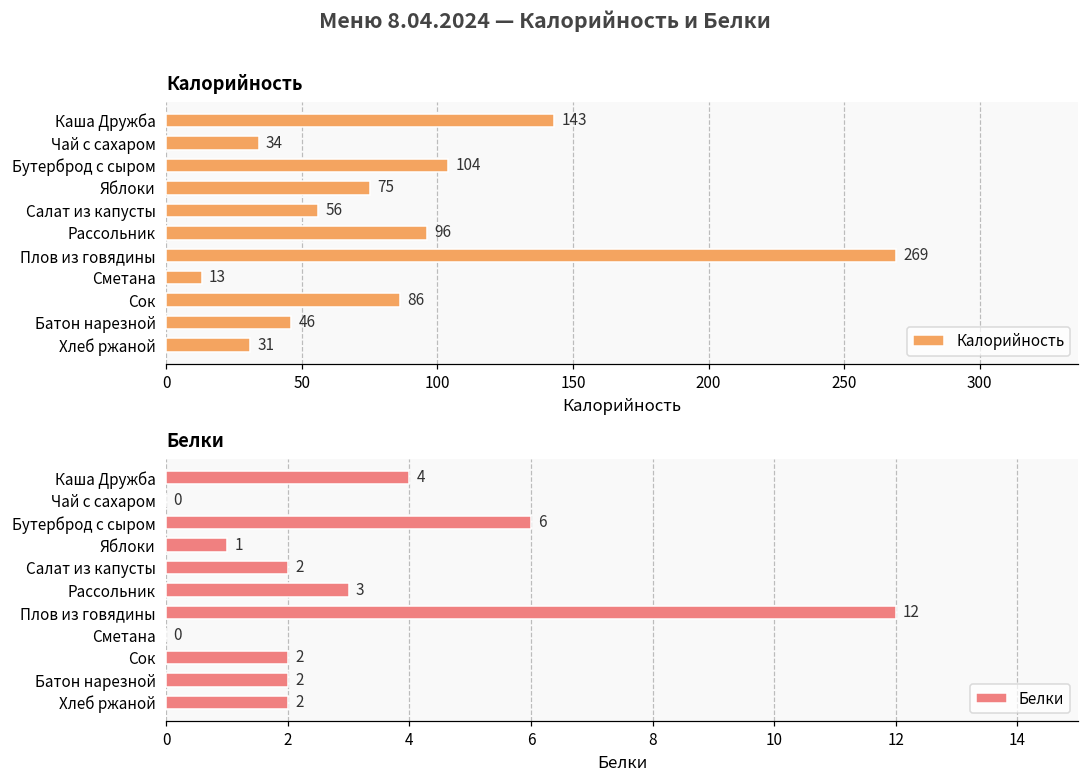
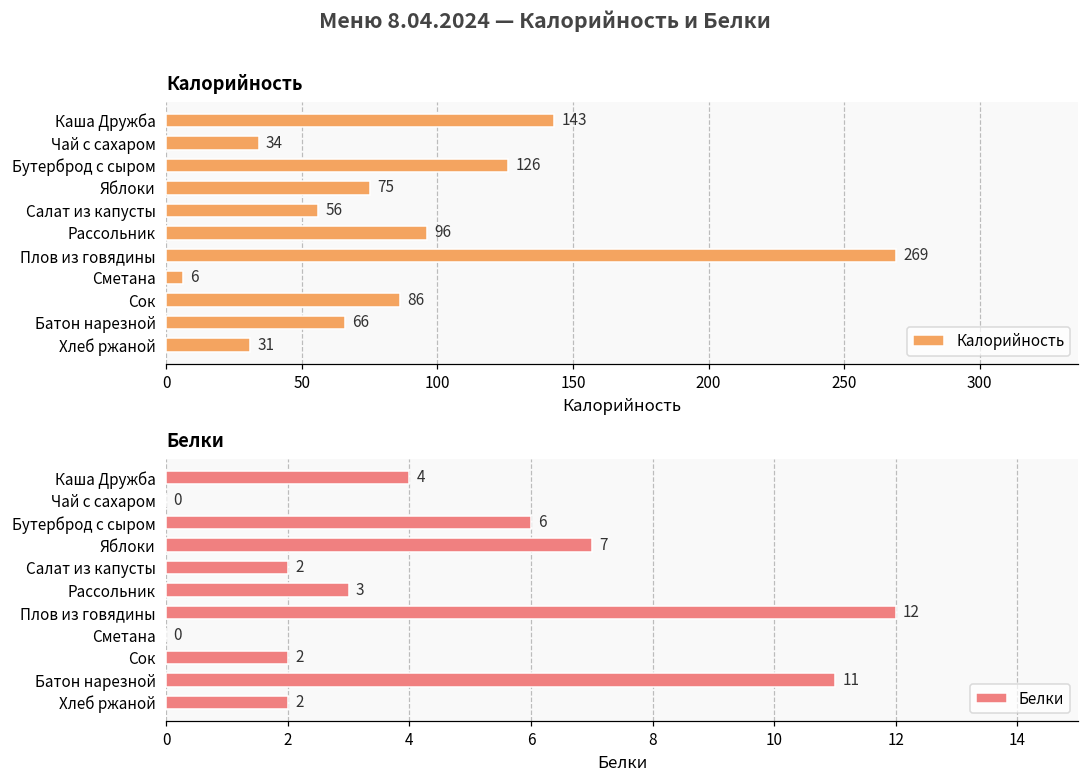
  {
    "Калорийность": {
      "Каша Дружба": 143,
      "Чай с сахаром": 34,
-     "Бутерброд с сыром": 104,
+     "Бутерброд с сыром": 126,
      "Яблоки": 75,
      "Салат из капусты": 56,
      "Рассольник": 96,
      "Плов из говядины": 269,
-     "Сметана": 13,
+     "Сметана": 6,
      "Сок": 86,
-     "Батон нарезной": 46,
+     "Батон нарезной": 66,
      "Хлеб ржаной": 31
    },
    "Белки": {
      "Каша Дружба": 4,
      "Чай с сахаром": 0,
      "Бутерброд с сыром": 6,
-     "Яблоки": 1,
+     "Яблоки": 7,
      "Салат из капусты": 2,
      "Рассольник": 3,
      "Плов из говядины": 12,
      "Сметана": 0,
      "Сок": 2,
-     "Батон нарезной": 2,
+     "Батон нарезной": 11,
      "Хлеб ржаной": 2
    }
  }
